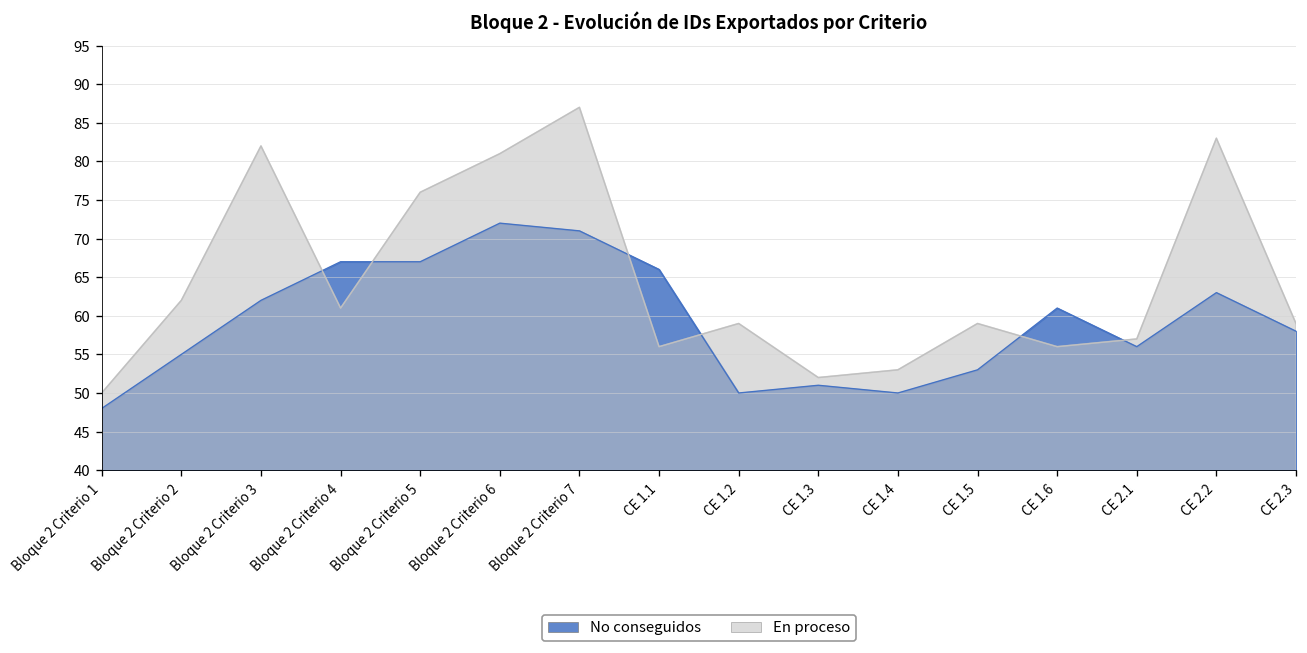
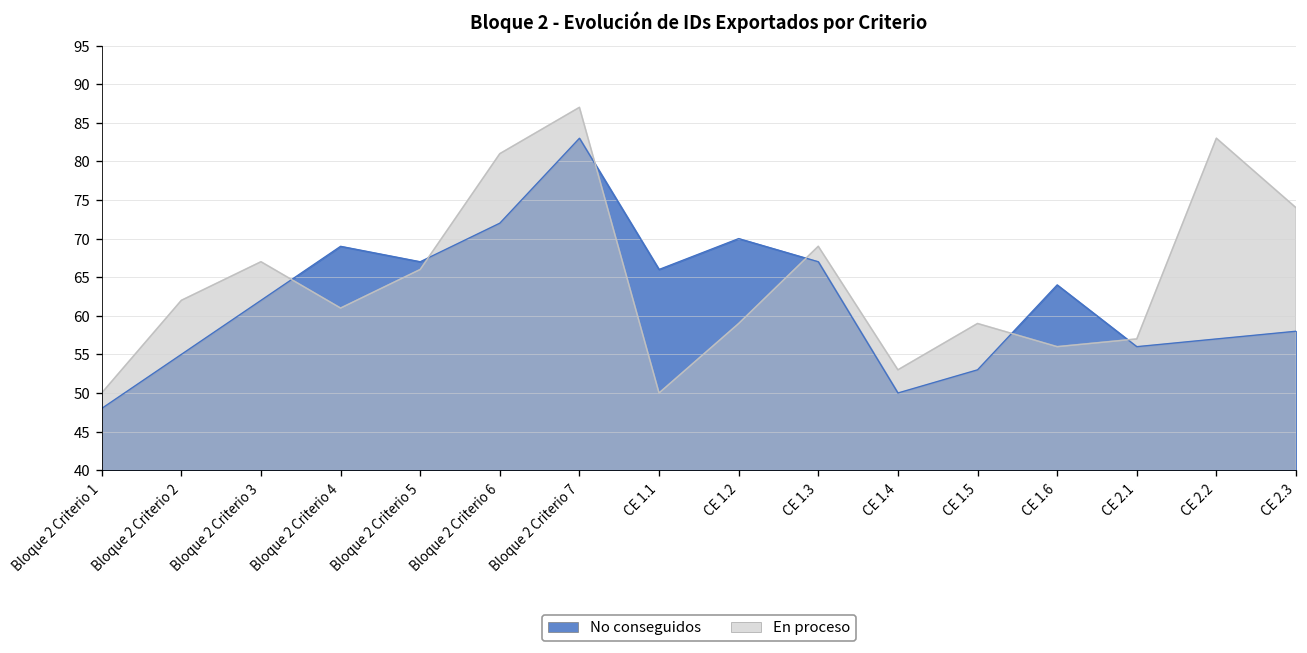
  {
    "No conseguidos": {
      "Bloque 2 Criterio 1": 48,
      "Bloque 2 Criterio 2": 55,
      "Bloque 2 Criterio 3": 62,
-     "Bloque 2 Criterio 4": 67,
+     "Bloque 2 Criterio 4": 69,
      "Bloque 2 Criterio 5": 67,
      "Bloque 2 Criterio 6": 72,
-     "Bloque 2 Criterio 7": 71,
+     "Bloque 2 Criterio 7": 83,
      "CE 1.1": 66,
-     "CE 1.2": 50,
-     "CE 1.3": 51,
+     "CE 1.2": 70,
+     "CE 1.3": 67,
      "CE 1.4": 50,
      "CE 1.5": 53,
-     "CE 1.6": 61,
+     "CE 1.6": 64,
      "CE 2.1": 56,
-     "CE 2.2": 63,
+     "CE 2.2": 57,
      "CE 2.3": 58
    },
    "En proceso": {
      "Bloque 2 Criterio 1": 50,
      "Bloque 2 Criterio 2": 62,
-     "Bloque 2 Criterio 3": 82,
+     "Bloque 2 Criterio 3": 67,
      "Bloque 2 Criterio 4": 61,
-     "Bloque 2 Criterio 5": 76,
+     "Bloque 2 Criterio 5": 66,
      "Bloque 2 Criterio 6": 81,
      "Bloque 2 Criterio 7": 87,
-     "CE 1.1": 56,
+     "CE 1.1": 50,
      "CE 1.2": 59,
-     "CE 1.3": 52,
+     "CE 1.3": 69,
      "CE 1.4": 53,
      "CE 1.5": 59,
      "CE 1.6": 56,
      "CE 2.1": 57,
      "CE 2.2": 83,
-     "CE 2.3": 59
+     "CE 2.3": 74
    }
  }
